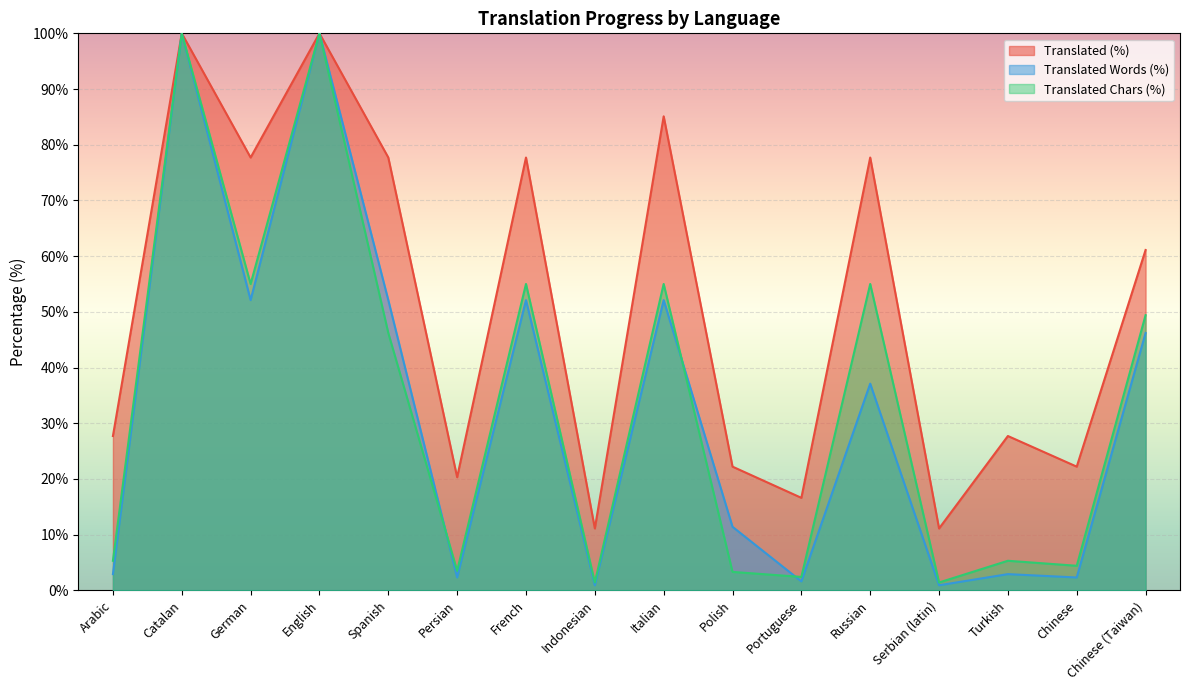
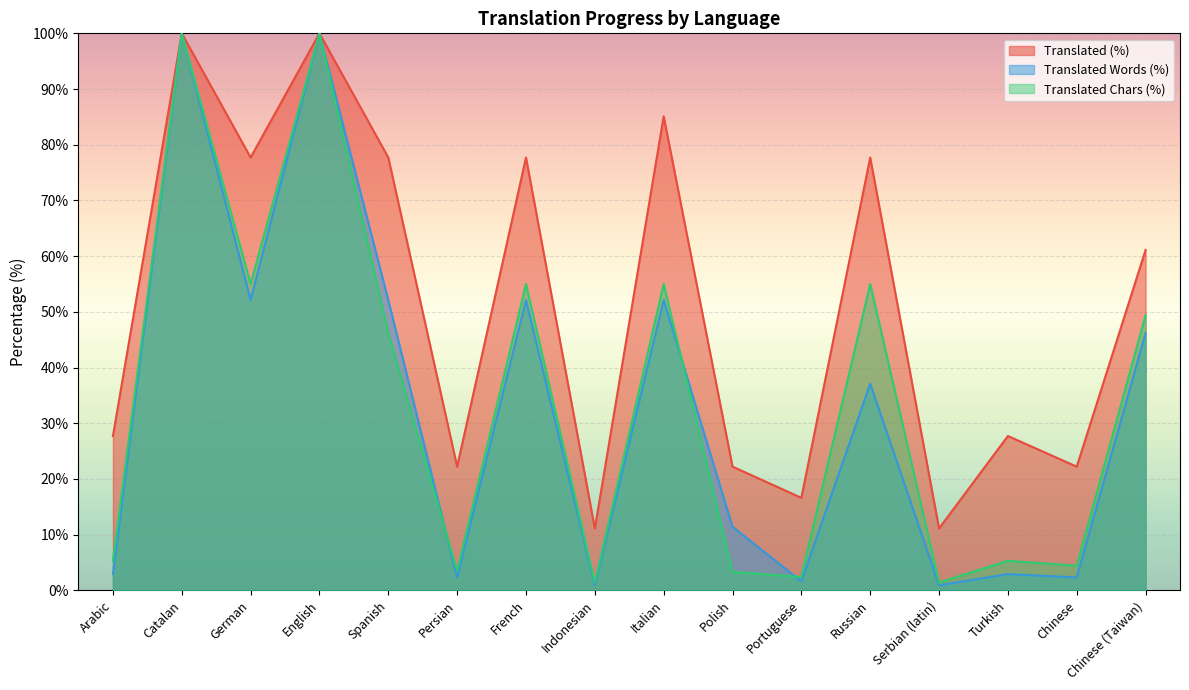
  {
    "Translated (%)": {
      "Arabic": "28%",
      "German": "78%",
      "Spanish": "78%",
-     "Persian": "20%",
+     "Persian": "22%",
      "French": "78%",
      "Indonesian": "11%",
      "Italian": "85%",
      "Polish": "22%",
      "Portuguese": "17%",
      "Russian": "78%",
      "Serbian (latin)": "11%",
      "Turkish": "28%",
      "Chinese": "22%",
      "Chinese (Taiwan)": "61%"
    },
    "Translated Words (%)": {
      "Arabic": "3%",
      "German": "52%",
      "Spanish": "52%",
      "Persian": "2%",
      "French": "52%",
      "Indonesian": "1%",
      "Italian": "52%",
      "Polish": "11%",
      "Portuguese": "2%",
      "Russian": "37%",
      "Serbian (latin)": "1%",
      "Turkish": "3%",
      "Chinese": "2%",
      "Chinese (Taiwan)": "46%"
    },
    "Translated Chars (%)": {
      "Arabic": "5%",
      "German": "55%",
      "Spanish": "46%",
      "Persian": "4%",
      "French": "55%",
      "Indonesian": "1%",
      "Italian": "55%",
      "Polish": "3%",
      "Portuguese": "2%",
      "Russian": "55%",
      "Serbian (latin)": "1%",
      "Turkish": "5%",
      "Chinese": "4%",
      "Chinese (Taiwan)": "49%"
    }
  }
